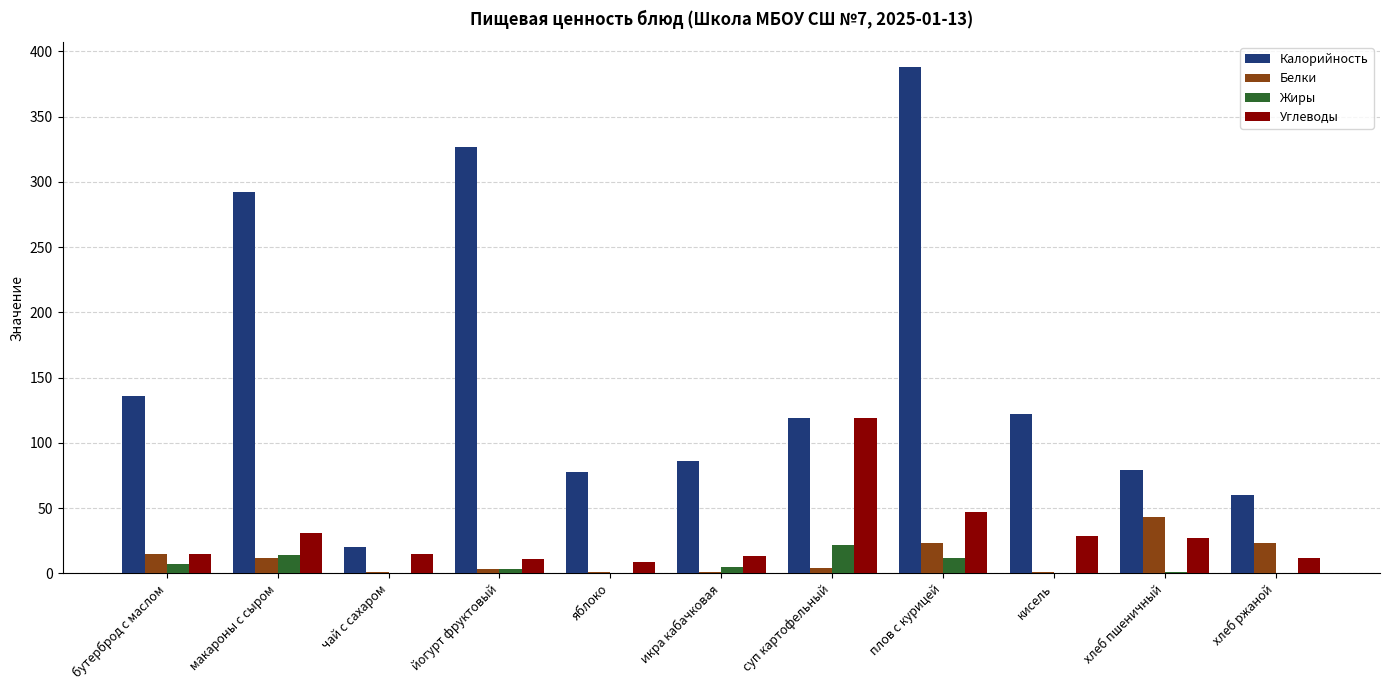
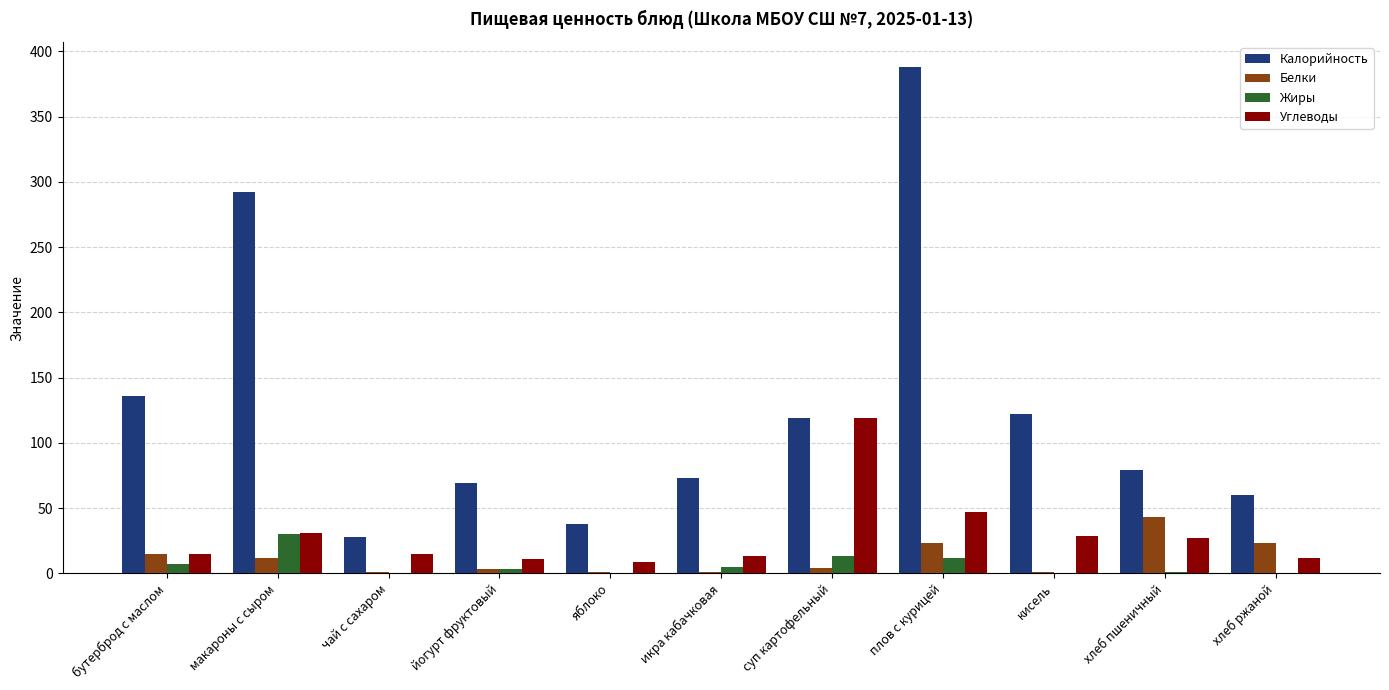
  {
    "Калорийность": {
      "бутерброд с маслом": 136,
      "макароны с сыром": 292,
-     "чай с сахаром": 20,
-     "йогурт фруктовый": 327,
-     "яблоко": 78,
-     "икра кабачковая": 86,
+     "чай с сахаром": 28,
+     "йогурт фруктовый": 69,
+     "яблоко": 38,
+     "икра кабачковая": 73,
      "суп картофельный": 119,
      "плов с курицей": 388,
      "кисель": 122,
      "хлеб пшеничный": 79,
      "хлеб ржаной": 60
    },
    "Белки": {
      "бутерброд с маслом": 15,
      "макароны с сыром": 12,
      "йогурт фруктовый": 3,
      "суп картофельный": 4,
      "плов с курицей": 23,
      "хлеб пшеничный": 43,
      "хлеб ржаной": 23
    },
    "Жиры": {
      "бутерброд с маслом": 7,
-     "макароны с сыром": 14,
+     "макароны с сыром": 30,
      "чай с сахаром": 0,
      "йогурт фруктовый": 3,
      "яблоко": 0,
      "икра кабачковая": 5,
-     "суп картофельный": 22,
+     "суп картофельный": 13,
      "плов с курицей": 12,
      "кисель": 0,
      "хлеб ржаной": 0
    },
    "Углеводы": {
      "бутерброд с маслом": 15,
      "макароны с сыром": 31,
      "чай с сахаром": 15,
      "йогурт фруктовый": 11,
      "яблоко": 9,
      "икра кабачковая": 13,
      "суп картофельный": 119,
      "плов с курицей": 47,
      "кисель": 29,
      "хлеб пшеничный": 27,
      "хлеб ржаной": 12
    }
  }
